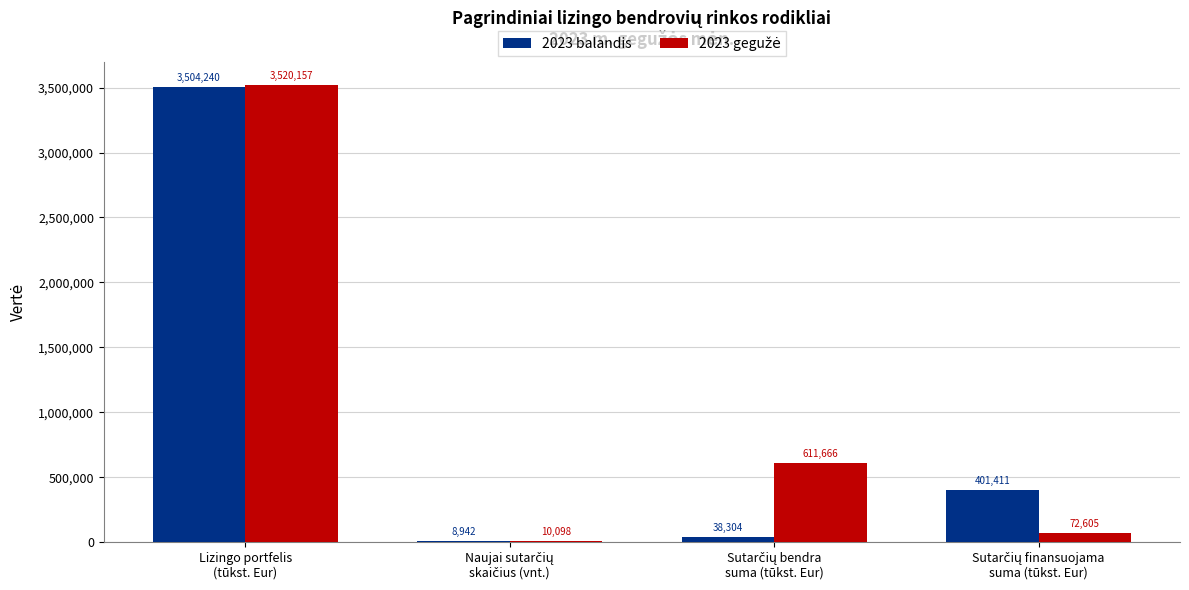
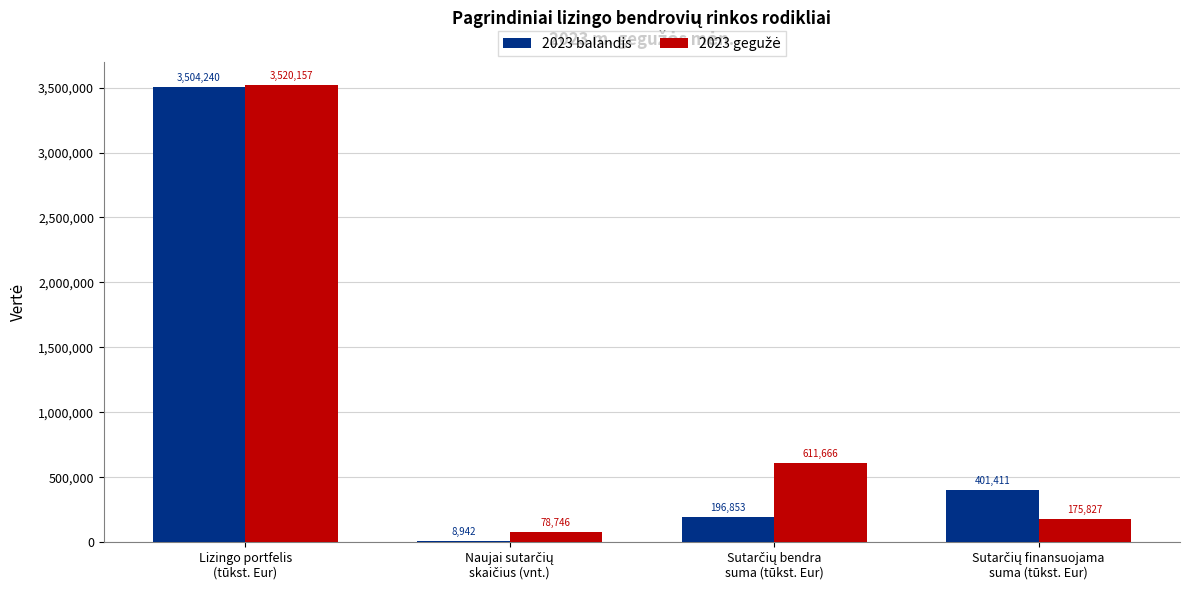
  {
    "2023 balandis": {
      "Lizingo portfelis (tūkst. Eur)": "3,504,240",
      "Naujai sutarčių skaičius (vnt.)": "8,942",
-     "Sutarčių bendra suma (tūkst. Eur)": "38,304",
+     "Sutarčių bendra suma (tūkst. Eur)": "196,853",
      "Sutarčių finansuojama suma (tūkst. Eur)": "401,411"
    },
    "2023 gegužė": {
      "Lizingo portfelis (tūkst. Eur)": "3,520,157",
-     "Naujai sutarčių skaičius (vnt.)": "10,098",
+     "Naujai sutarčių skaičius (vnt.)": "78,746",
      "Sutarčių bendra suma (tūkst. Eur)": "611,666",
-     "Sutarčių finansuojama suma (tūkst. Eur)": "72,605"
+     "Sutarčių finansuojama suma (tūkst. Eur)": "175,827"
    }
  }
